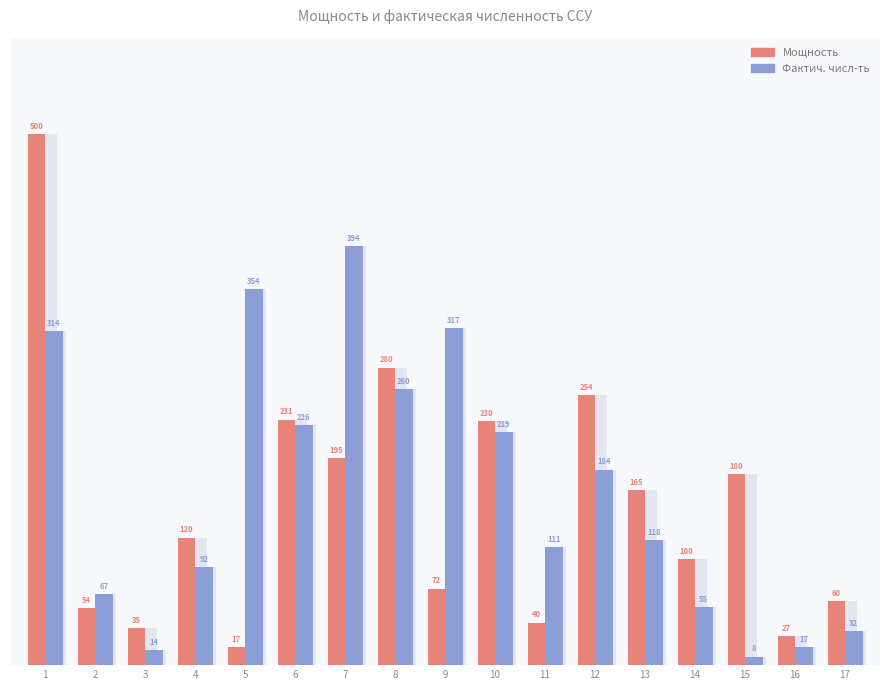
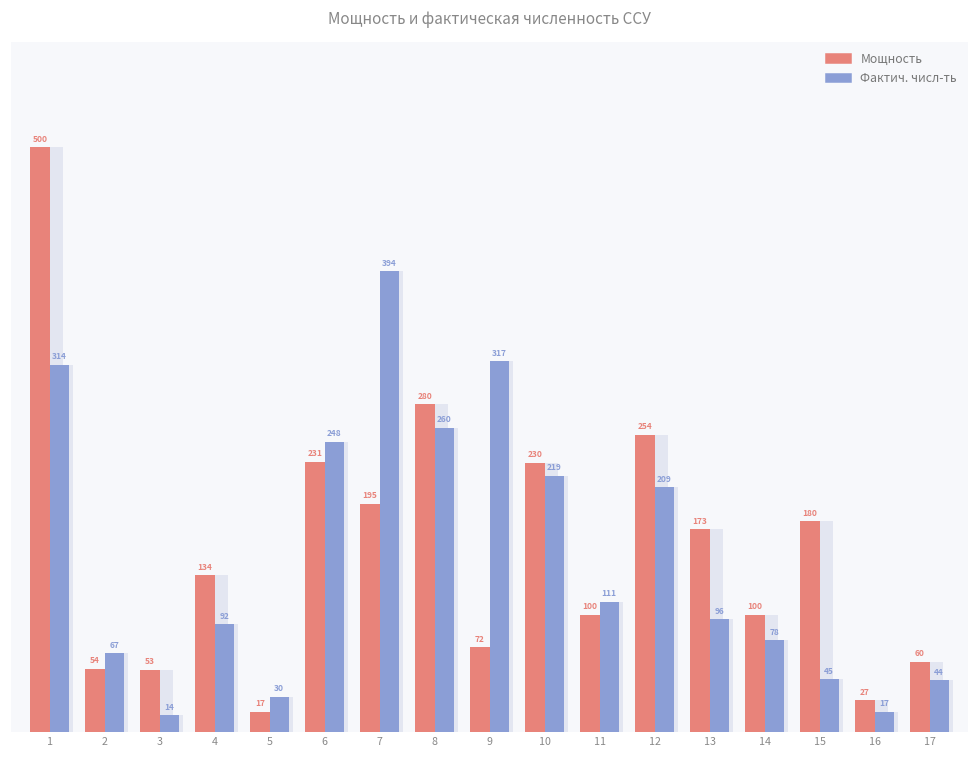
  {
    "Мощность": {
      "1": 500,
      "2": 54,
-     "3": 35,
-     "4": 120,
+     "3": 53,
+     "4": 134,
      "5": 17,
      "6": 231,
      "7": 195,
      "8": 280,
      "9": 72,
      "10": 230,
-     "11": 40,
+     "11": 100,
      "12": 254,
-     "13": 165,
+     "13": 173,
      "14": 100,
      "15": 180,
      "16": 27,
      "17": 60
    },
    "Фактич. числ-ть": {
      "1": 314,
      "2": 67,
      "3": 14,
      "4": 92,
-     "5": 354,
-     "6": 226,
+     "5": 30,
+     "6": 248,
      "7": 394,
      "8": 260,
      "9": 317,
      "10": 219,
      "11": 111,
-     "12": 184,
-     "13": 118,
-     "14": 55,
-     "15": 8,
+     "12": 209,
+     "13": 96,
+     "14": 78,
+     "15": 45,
      "16": 17,
-     "17": 32
+     "17": 44
    }
  }
